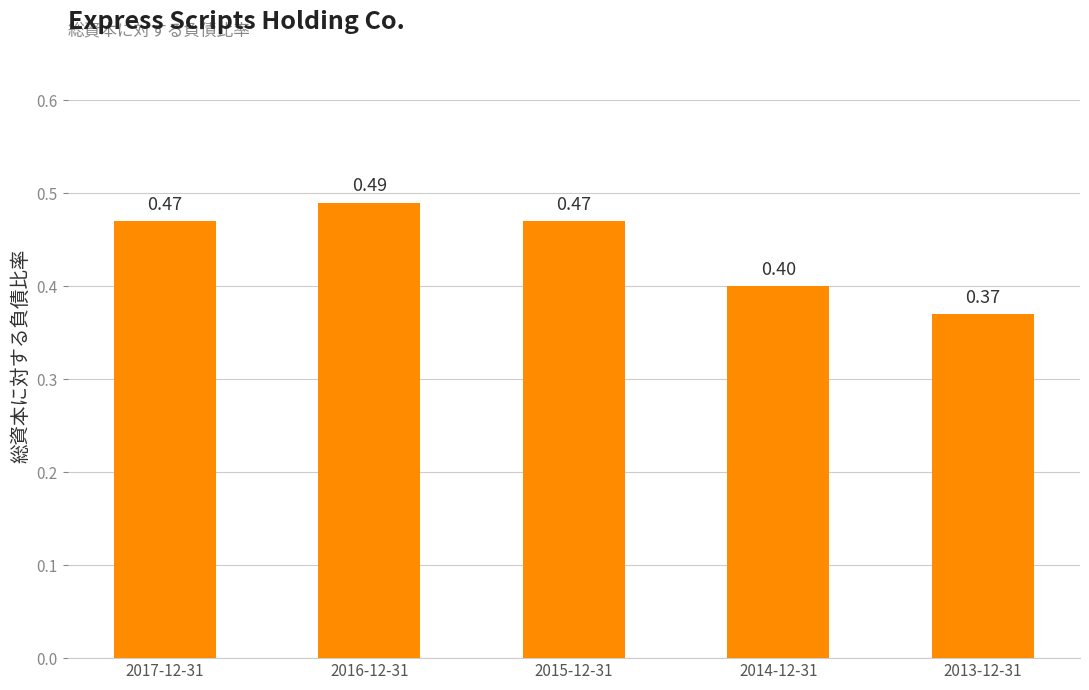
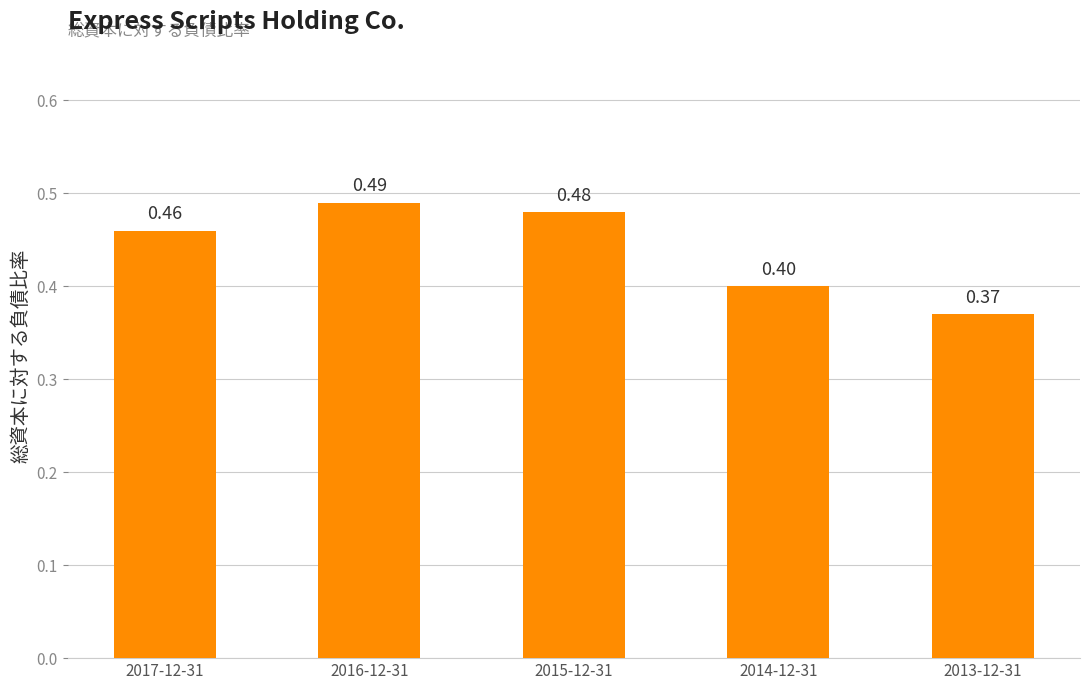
  {
-   "2017-12-31": 0.47,
+   "2017-12-31": 0.46,
    "2016-12-31": 0.49,
-   "2015-12-31": 0.47,
+   "2015-12-31": 0.48,
    "2014-12-31": 0.40,
    "2013-12-31": 0.37
  }
